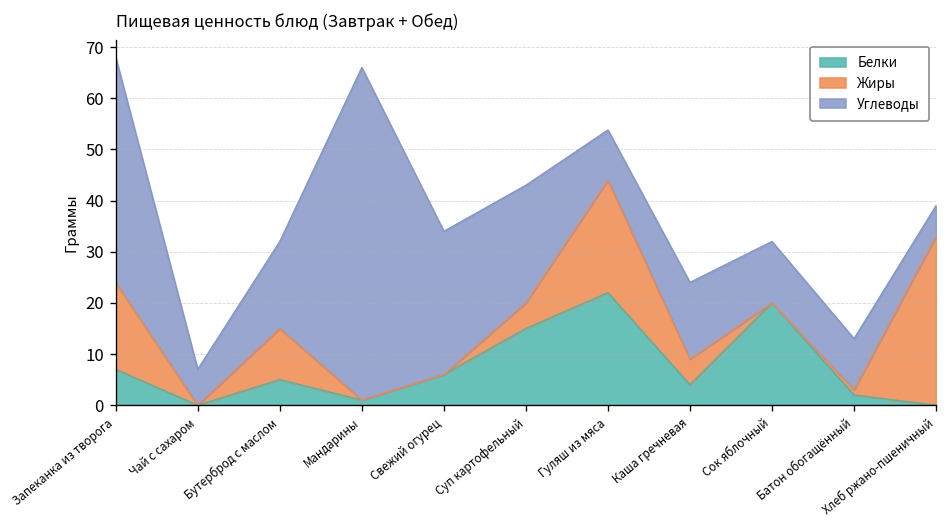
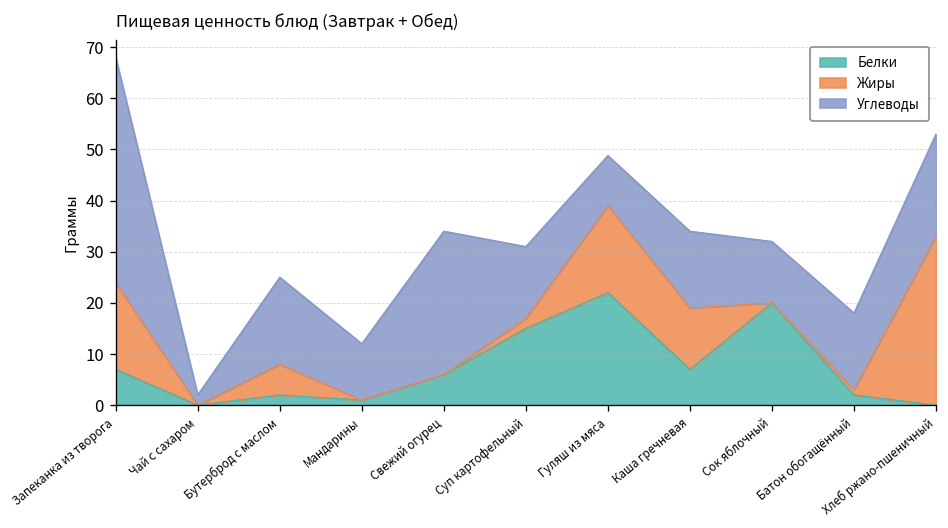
  {
    "Белки": {
      "Запеканка из творога": 7,
-     "Бутерброд с маслом": 5,
+     "Бутерброд с маслом": 2,
      "Суп картофельный": 15,
      "Гуляш из мяса": 22,
-     "Каша гречневая": 4,
+     "Каша гречневая": 7,
      "Батон обогащённый": 2,
      "Хлеб ржано-пшеничный": 0
    },
    "Жиры": {
      "Запеканка из творога": 17,
-     "Бутерброд с маслом": 10,
-     "Суп картофельный": 5,
-     "Гуляш из мяса": 22,
-     "Каша гречневая": 5,
+     "Бутерброд с маслом": 6,
+     "Суп картофельный": 2,
+     "Гуляш из мяса": 17,
+     "Каша гречневая": 12,
      "Батон обогащённый": 1,
      "Хлеб ржано-пшеничный": 33
    },
    "Углеводы": {
      "Запеканка из творога": 44,
-     "Чай с сахаром": 7,
+     "Чай с сахаром": 2,
      "Бутерброд с маслом": 17,
-     "Мандарины": 65,
+     "Мандарины": 11,
      "Свежий огурец": 28,
-     "Суп картофельный": 23,
+     "Суп картофельный": 14,
      "Гуляш из мяса": 10,
      "Каша гречневая": 15,
      "Сок яблочный": 12,
-     "Батон обогащённый": 10,
-     "Хлеб ржано-пшеничный": 6
+     "Батон обогащённый": 15,
+     "Хлеб ржано-пшеничный": 20
    }
  }
